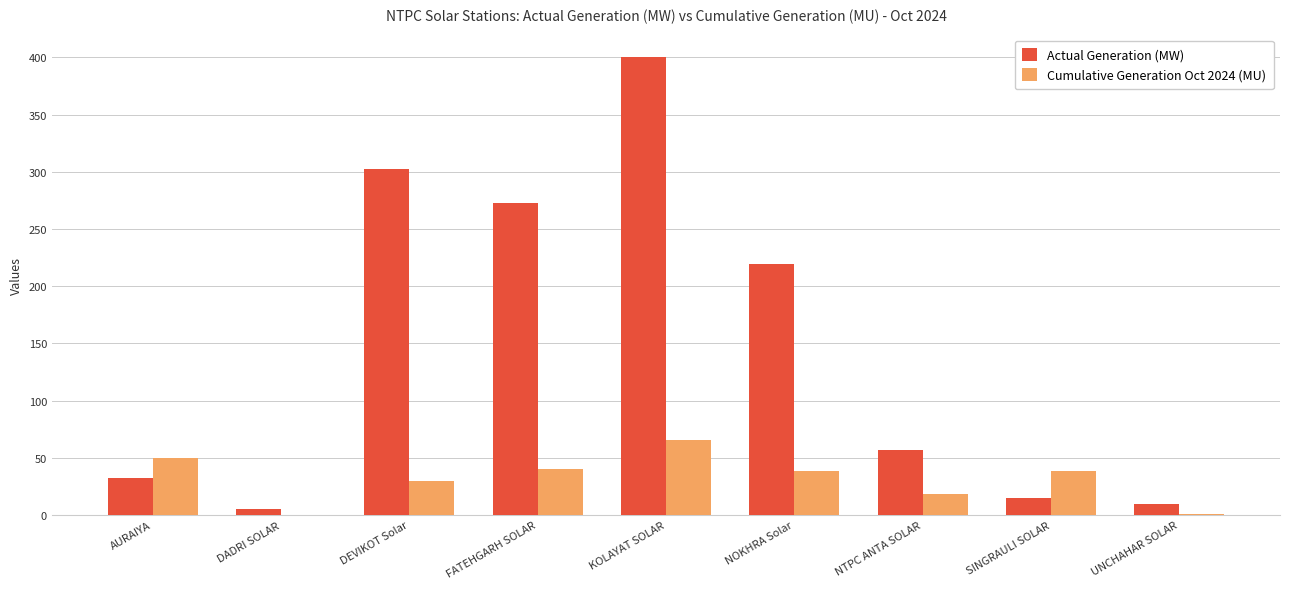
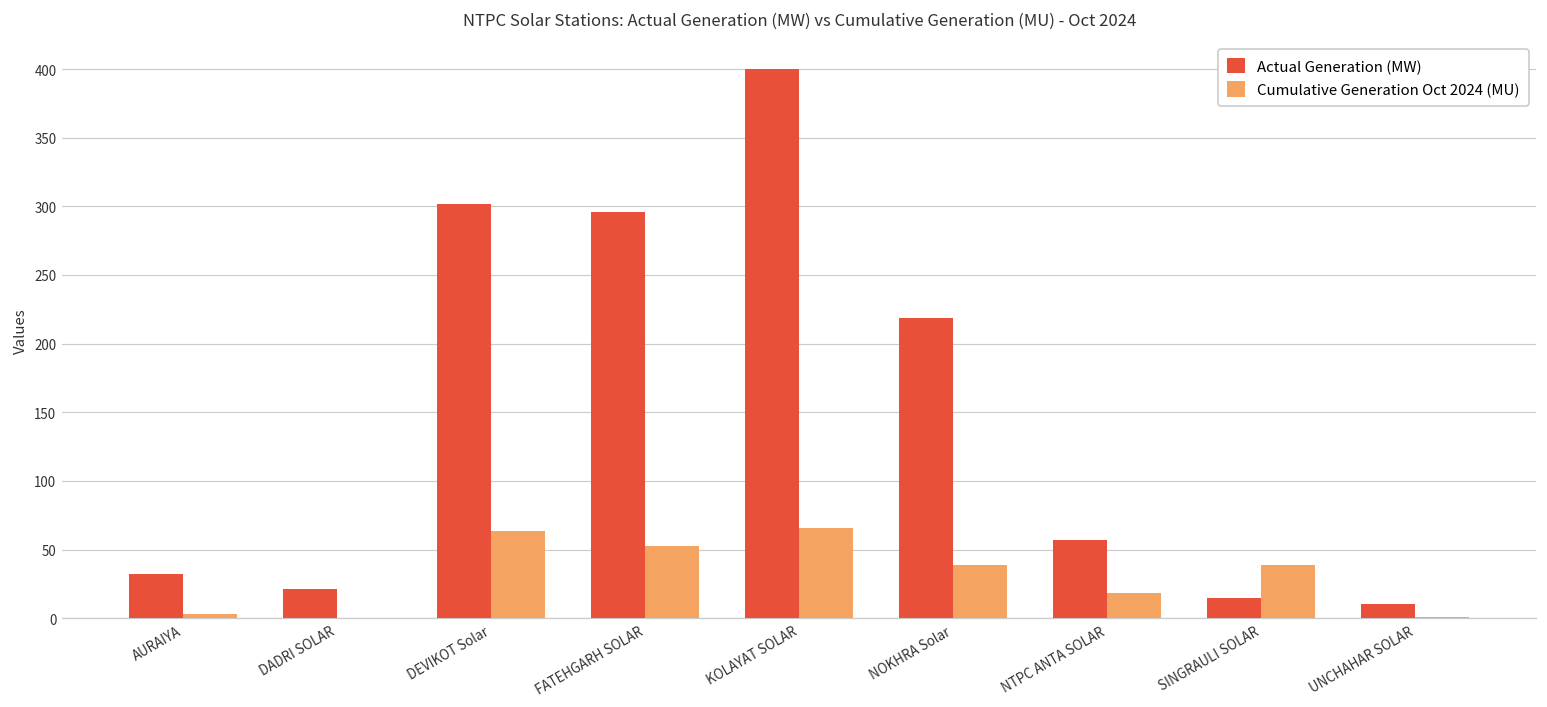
  {
    "Actual Generation (MW)": {
      "AURAIYA": 32,
-     "DADRI SOLAR": 5,
+     "DADRI SOLAR": 21,
      "DEVIKOT Solar": 302,
-     "FATEHGARH SOLAR": 273,
+     "FATEHGARH SOLAR": 296,
      "KOLAYAT SOLAR": 400,
      "NOKHRA Solar": 219,
      "NTPC ANTA SOLAR": 57,
      "SINGRAULI SOLAR": 15,
      "UNCHAHAR SOLAR": 10
    },
    "Cumulative Generation Oct 2024 (MU)": {
-     "AURAIYA": 50,
-     "DEVIKOT Solar": 29,
-     "FATEHGARH SOLAR": 40,
+     "AURAIYA": 3,
+     "DEVIKOT Solar": 64,
+     "FATEHGARH SOLAR": 52,
      "KOLAYAT SOLAR": 66,
      "NOKHRA Solar": 39,
      "NTPC ANTA SOLAR": 18,
      "SINGRAULI SOLAR": 39
    }
  }
